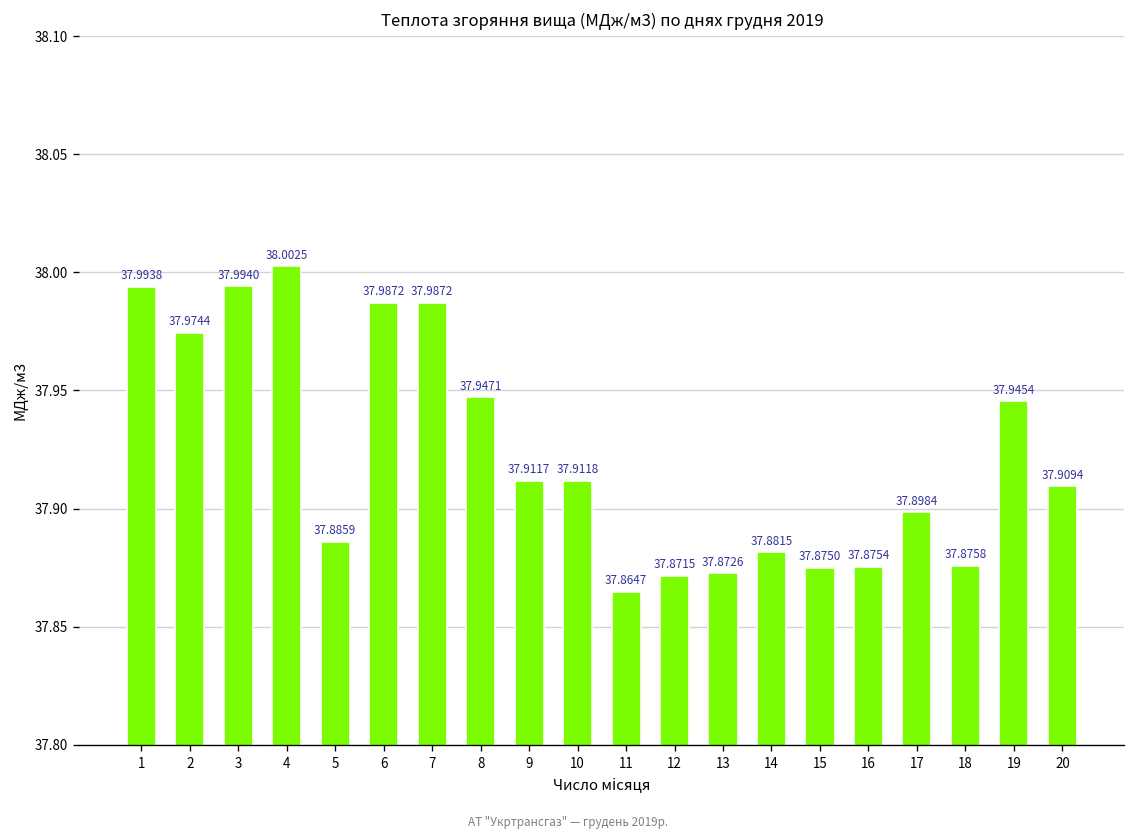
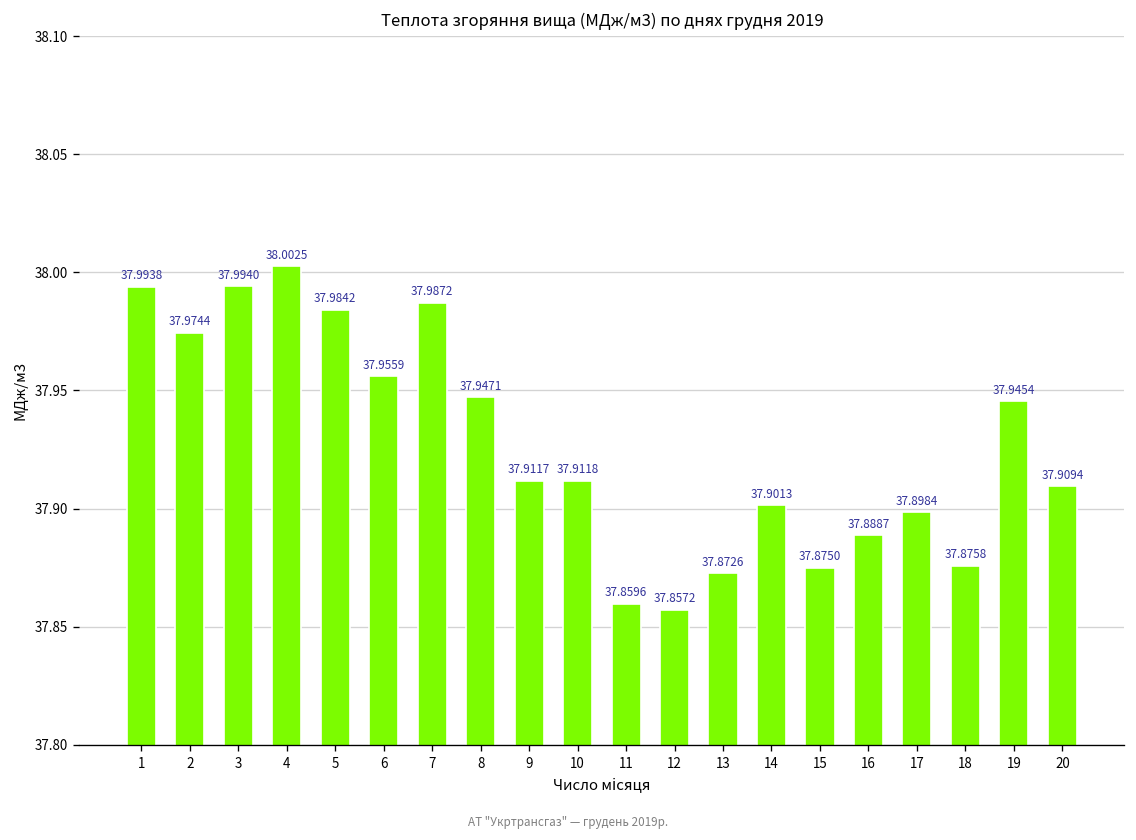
  {
    "1": 37.9938,
    "2": 37.9744,
    "3": 37.9940,
    "4": 38.0025,
-   "5": 37.8859,
-   "6": 37.9872,
+   "5": 37.9842,
+   "6": 37.9559,
    "7": 37.9872,
    "8": 37.9471,
    "9": 37.9117,
    "10": 37.9118,
-   "11": 37.8647,
-   "12": 37.8715,
+   "11": 37.8596,
+   "12": 37.8572,
    "13": 37.8726,
-   "14": 37.8815,
+   "14": 37.9013,
    "15": 37.8750,
-   "16": 37.8754,
+   "16": 37.8887,
    "17": 37.8984,
    "18": 37.8758,
    "19": 37.9454,
    "20": 37.9094
  }
